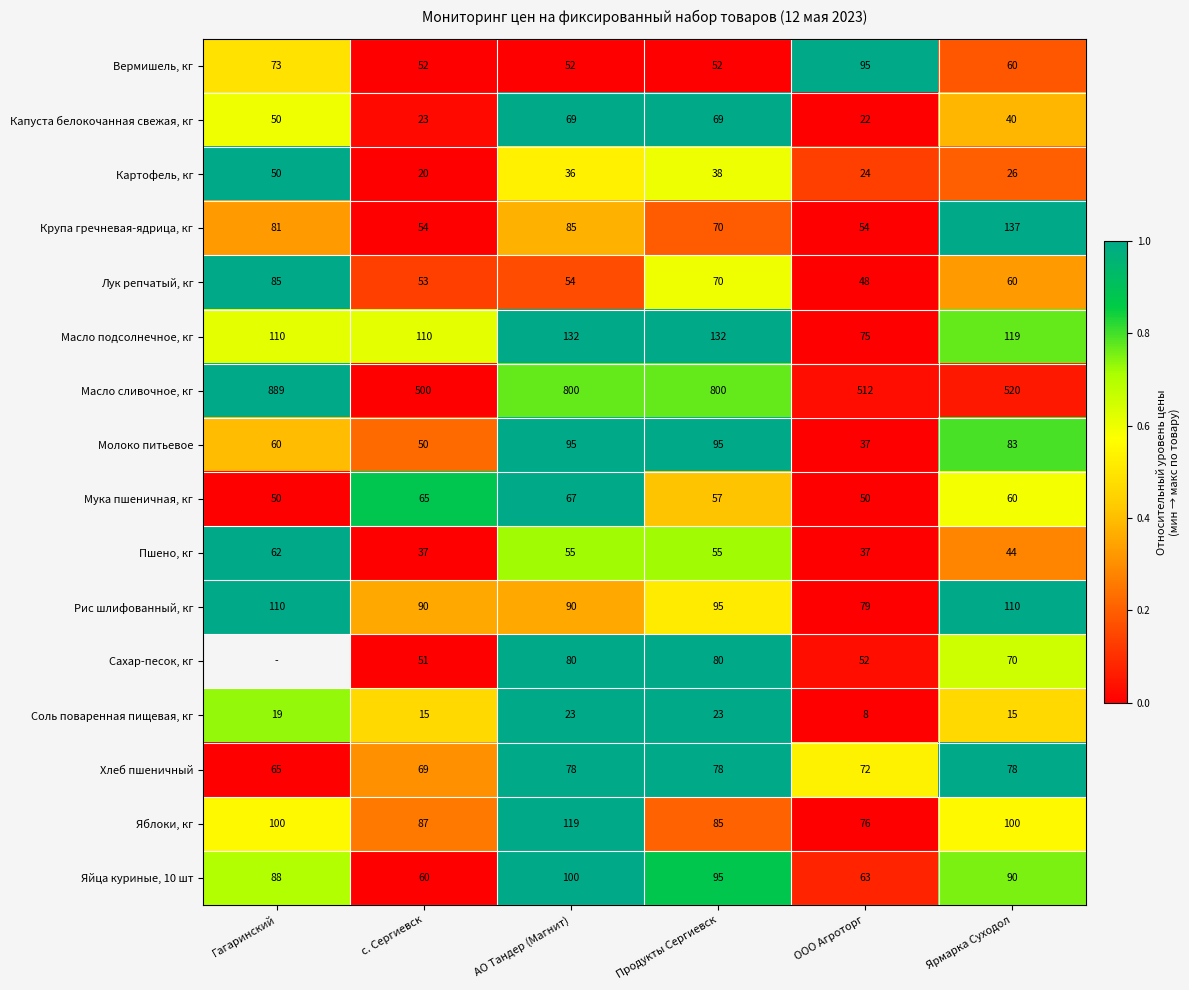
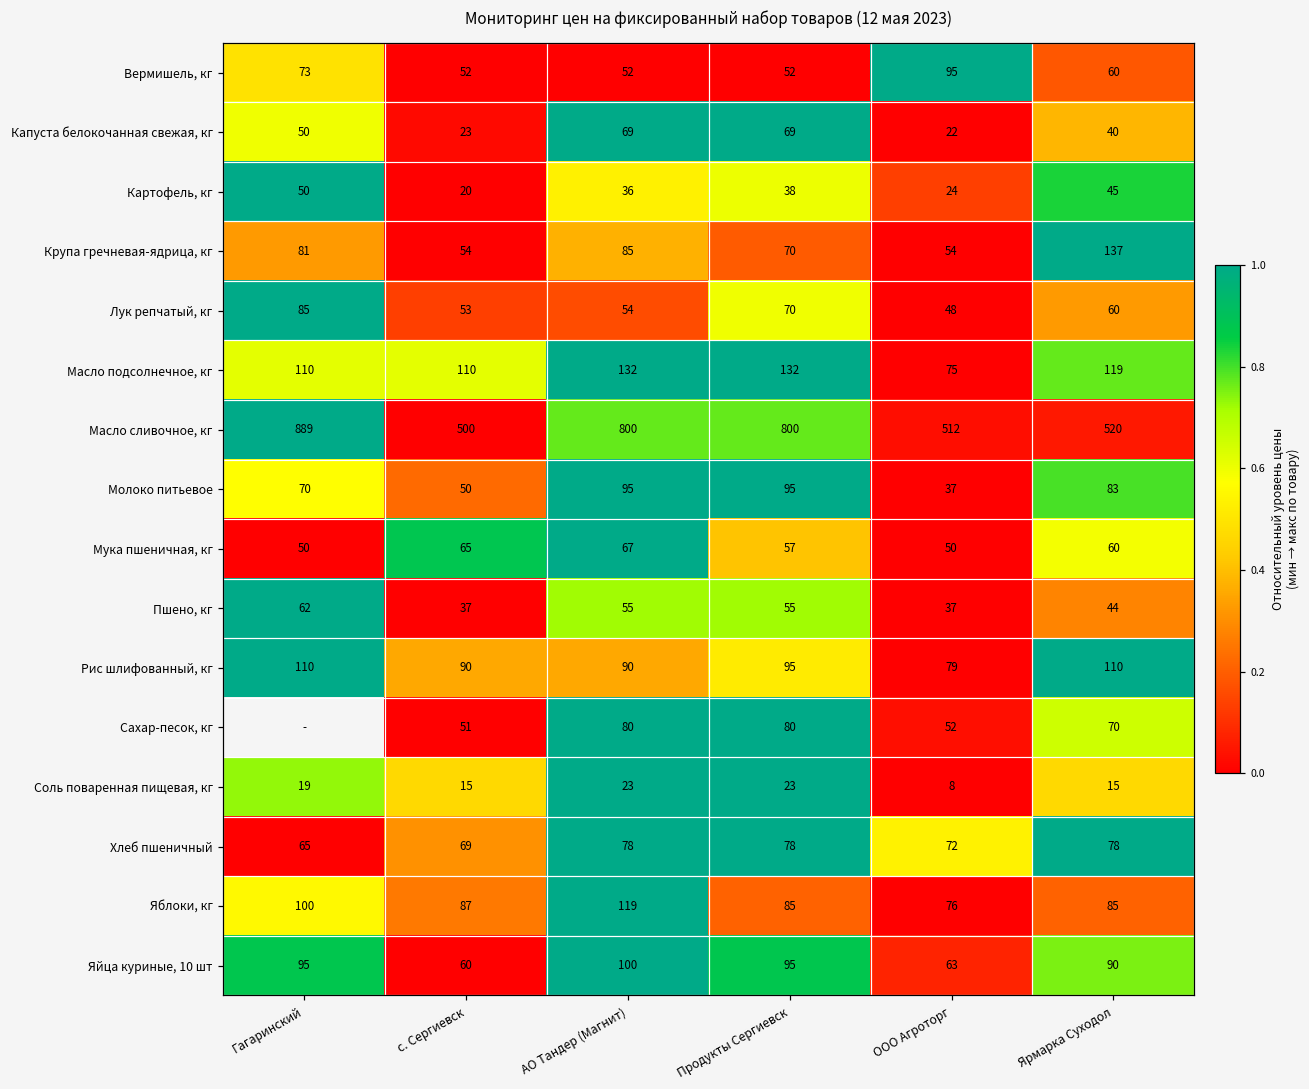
  {
    "Вермишель, кг": {
      "Гагаринский": 73,
      "с. Сергиевск": 52,
      "АО Тандер (Магнит)": 52,
      "Продукты Сергиевск": 52,
      "ООО Агроторг": 95,
      "Ярмарка Суходол": 60
    },
    "Капуста белокочанная свежая, кг": {
      "Гагаринский": 50,
      "с. Сергиевск": 23,
      "АО Тандер (Магнит)": 69,
      "Продукты Сергиевск": 69,
      "ООО Агроторг": 22,
      "Ярмарка Суходол": 40
    },
    "Картофель, кг": {
      "Гагаринский": 50,
      "с. Сергиевск": 20,
      "АО Тандер (Магнит)": 36,
      "Продукты Сергиевск": 38,
      "ООО Агроторг": 24,
-     "Ярмарка Суходол": 26
+     "Ярмарка Суходол": 45
    },
    "Крупа гречневая-ядрица, кг": {
      "Гагаринский": 81,
      "с. Сергиевск": 54,
      "АО Тандер (Магнит)": 85,
      "Продукты Сергиевск": 70,
      "ООО Агроторг": 54,
      "Ярмарка Суходол": 137
    },
    "Лук репчатый, кг": {
      "Гагаринский": 85,
      "с. Сергиевск": 53,
      "АО Тандер (Магнит)": 54,
      "Продукты Сергиевск": 70,
      "ООО Агроторг": 48,
      "Ярмарка Суходол": 60
    },
    "Масло подсолнечное, кг": {
      "Гагаринский": 110,
      "с. Сергиевск": 110,
      "АО Тандер (Магнит)": 132,
      "Продукты Сергиевск": 132,
      "ООО Агроторг": 75,
      "Ярмарка Суходол": 119
    },
    "Масло сливочное, кг": {
      "Гагаринский": 889,
      "с. Сергиевск": 500,
      "АО Тандер (Магнит)": 800,
      "Продукты Сергиевск": 800,
      "ООО Агроторг": 512,
      "Ярмарка Суходол": 520
    },
    "Молоко питьевое": {
-     "Гагаринский": 60,
+     "Гагаринский": 70,
      "с. Сергиевск": 50,
      "АО Тандер (Магнит)": 95,
      "Продукты Сергиевск": 95,
      "ООО Агроторг": 37,
      "Ярмарка Суходол": 83
    },
    "Мука пшеничная, кг": {
      "Гагаринский": 50,
      "с. Сергиевск": 65,
      "АО Тандер (Магнит)": 67,
      "Продукты Сергиевск": 57,
      "ООО Агроторг": 50,
      "Ярмарка Суходол": 60
    },
    "Пшено, кг": {
      "Гагаринский": 62,
      "с. Сергиевск": 37,
      "АО Тандер (Магнит)": 55,
      "Продукты Сергиевск": 55,
      "ООО Агроторг": 37,
      "Ярмарка Суходол": 44
    },
    "Рис шлифованный, кг": {
      "Гагаринский": 110,
      "с. Сергиевск": 90,
      "АО Тандер (Магнит)": 90,
      "Продукты Сергиевск": 95,
      "ООО Агроторг": 79,
      "Ярмарка Суходол": 110
    },
    "Сахар-песок, кг": {
      "с. Сергиевск": 51,
      "АО Тандер (Магнит)": 80,
      "Продукты Сергиевск": 80,
      "ООО Агроторг": 52,
      "Ярмарка Суходол": 70
    },
    "Соль поваренная пищевая, кг": {
      "Гагаринский": 19,
      "с. Сергиевск": 15,
      "АО Тандер (Магнит)": 23,
      "Продукты Сергиевск": 23,
      "ООО Агроторг": 8,
      "Ярмарка Суходол": 15
    },
    "Хлеб пшеничный": {
      "Гагаринский": 65,
      "с. Сергиевск": 69,
      "АО Тандер (Магнит)": 78,
      "Продукты Сергиевск": 78,
      "ООО Агроторг": 72,
      "Ярмарка Суходол": 78
    },
    "Яблоки, кг": {
      "Гагаринский": 100,
      "с. Сергиевск": 87,
      "АО Тандер (Магнит)": 119,
      "Продукты Сергиевск": 85,
      "ООО Агроторг": 76,
-     "Ярмарка Суходол": 100
+     "Ярмарка Суходол": 85
    },
    "Яйца куриные, 10 шт": {
-     "Гагаринский": 88,
+     "Гагаринский": 95,
      "с. Сергиевск": 60,
      "АО Тандер (Магнит)": 100,
      "Продукты Сергиевск": 95,
      "ООО Агроторг": 63,
      "Ярмарка Суходол": 90
    }
  }
